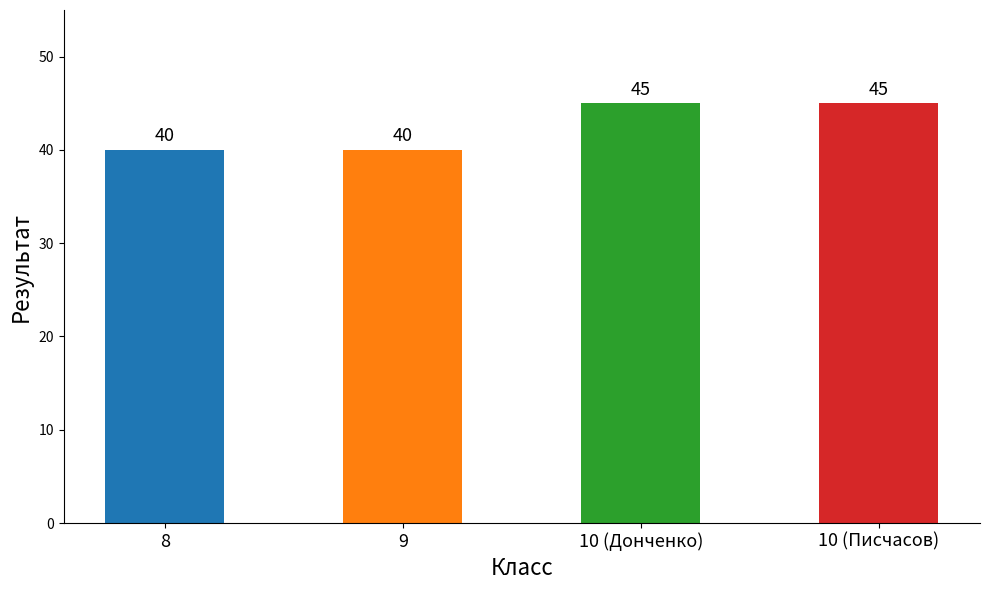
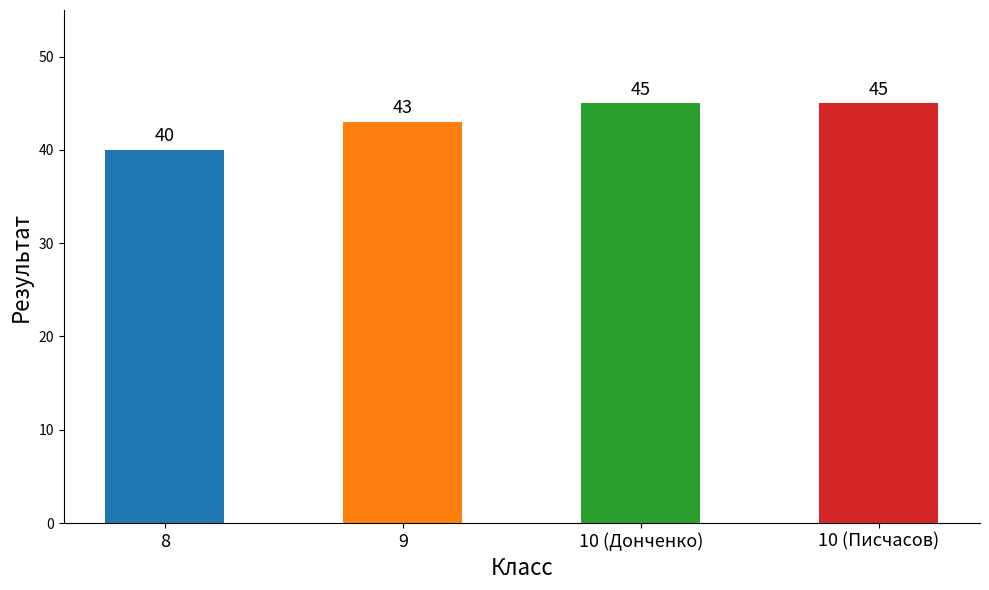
  {
    "8": 40,
-   "9": 40,
+   "9": 43,
    "10 (Донченко)": 45,
    "10 (Писчасов)": 45
  }
